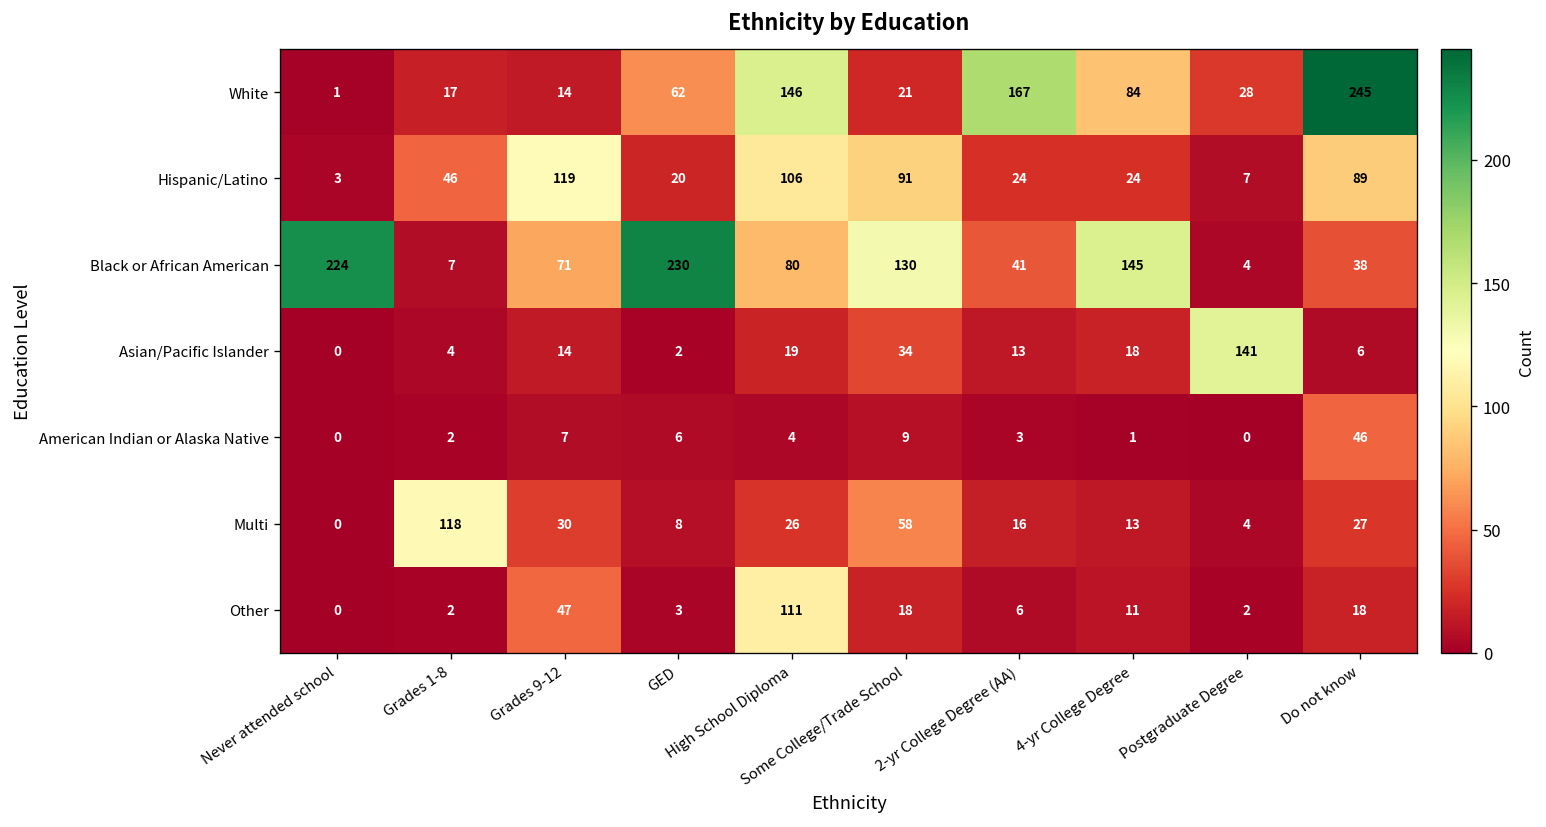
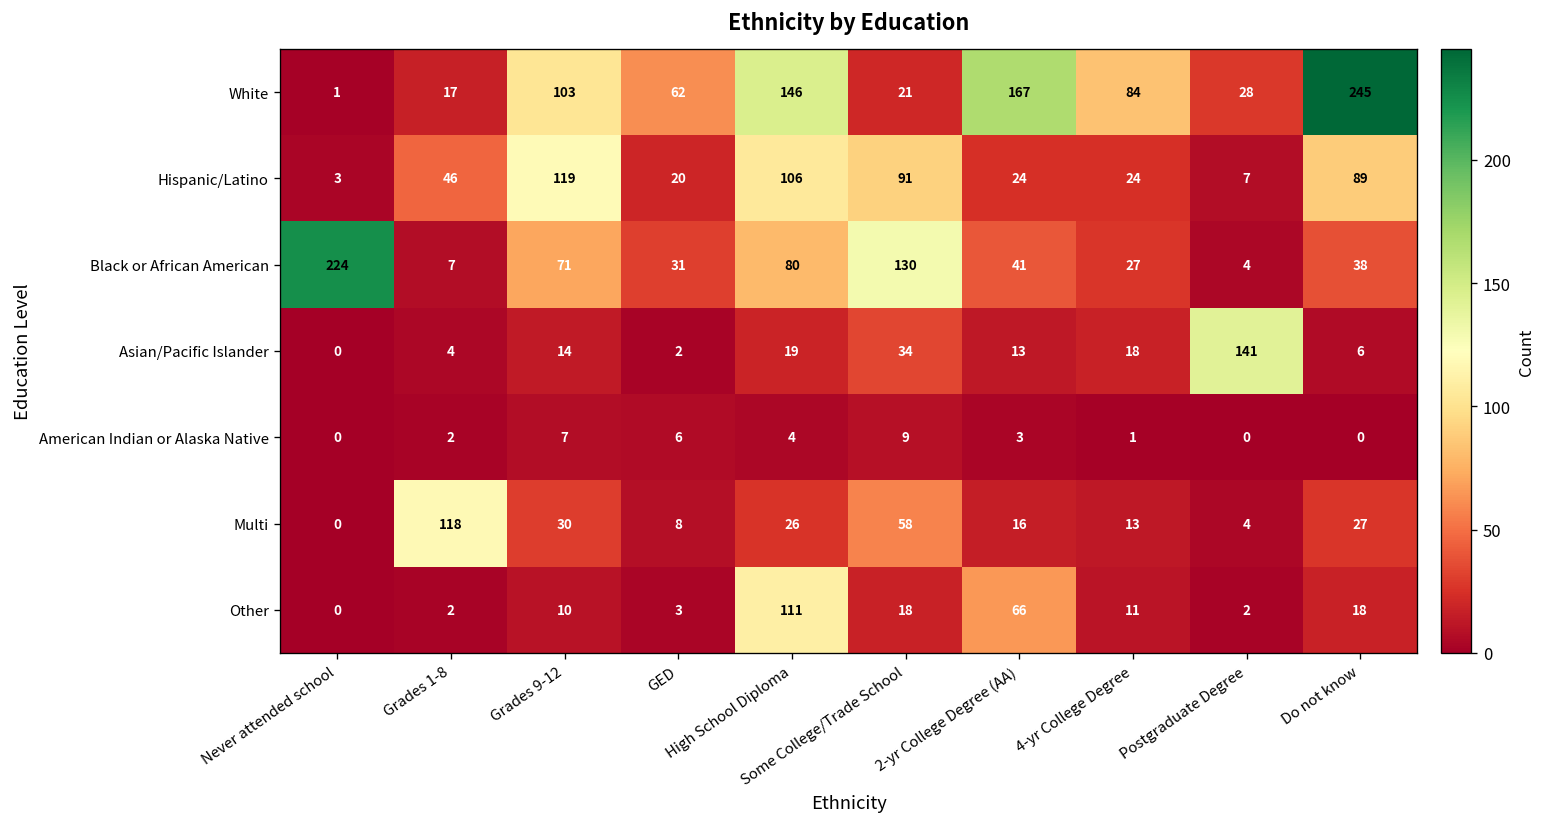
  {
    "White": {
      "Never attended school": 1,
      "Grades 1-8": 17,
-     "Grades 9-12": 14,
+     "Grades 9-12": 103,
      "GED": 62,
      "High School Diploma": 146,
      "Some College/Trade School": 21,
      "2-yr College Degree (AA)": 167,
      "4-yr College Degree": 84,
      "Postgraduate Degree": 28,
      "Do not know": 245
    },
    "Hispanic/Latino": {
      "Never attended school": 3,
      "Grades 1-8": 46,
      "Grades 9-12": 119,
      "GED": 20,
      "High School Diploma": 106,
      "Some College/Trade School": 91,
      "2-yr College Degree (AA)": 24,
      "4-yr College Degree": 24,
      "Postgraduate Degree": 7,
      "Do not know": 89
    },
    "Black or African American": {
      "Never attended school": 224,
      "Grades 1-8": 7,
      "Grades 9-12": 71,
-     "GED": 230,
+     "GED": 31,
      "High School Diploma": 80,
      "Some College/Trade School": 130,
      "2-yr College Degree (AA)": 41,
-     "4-yr College Degree": 145,
+     "4-yr College Degree": 27,
      "Postgraduate Degree": 4,
      "Do not know": 38
    },
    "Asian/Pacific Islander": {
      "Never attended school": 0,
      "Grades 1-8": 4,
      "Grades 9-12": 14,
      "GED": 2,
      "High School Diploma": 19,
      "Some College/Trade School": 34,
      "2-yr College Degree (AA)": 13,
      "4-yr College Degree": 18,
      "Postgraduate Degree": 141,
      "Do not know": 6
    },
    "American Indian or Alaska Native": {
      "Never attended school": 0,
      "Grades 1-8": 2,
      "Grades 9-12": 7,
      "GED": 6,
      "High School Diploma": 4,
      "Some College/Trade School": 9,
      "2-yr College Degree (AA)": 3,
      "4-yr College Degree": 1,
      "Postgraduate Degree": 0,
-     "Do not know": 46
+     "Do not know": 0
    },
    "Multi": {
      "Never attended school": 0,
      "Grades 1-8": 118,
      "Grades 9-12": 30,
      "GED": 8,
      "High School Diploma": 26,
      "Some College/Trade School": 58,
      "2-yr College Degree (AA)": 16,
      "4-yr College Degree": 13,
      "Postgraduate Degree": 4,
      "Do not know": 27
    },
    "Other": {
      "Never attended school": 0,
      "Grades 1-8": 2,
-     "Grades 9-12": 47,
+     "Grades 9-12": 10,
      "GED": 3,
      "High School Diploma": 111,
      "Some College/Trade School": 18,
-     "2-yr College Degree (AA)": 6,
+     "2-yr College Degree (AA)": 66,
      "4-yr College Degree": 11,
      "Postgraduate Degree": 2,
      "Do not know": 18
    }
  }
